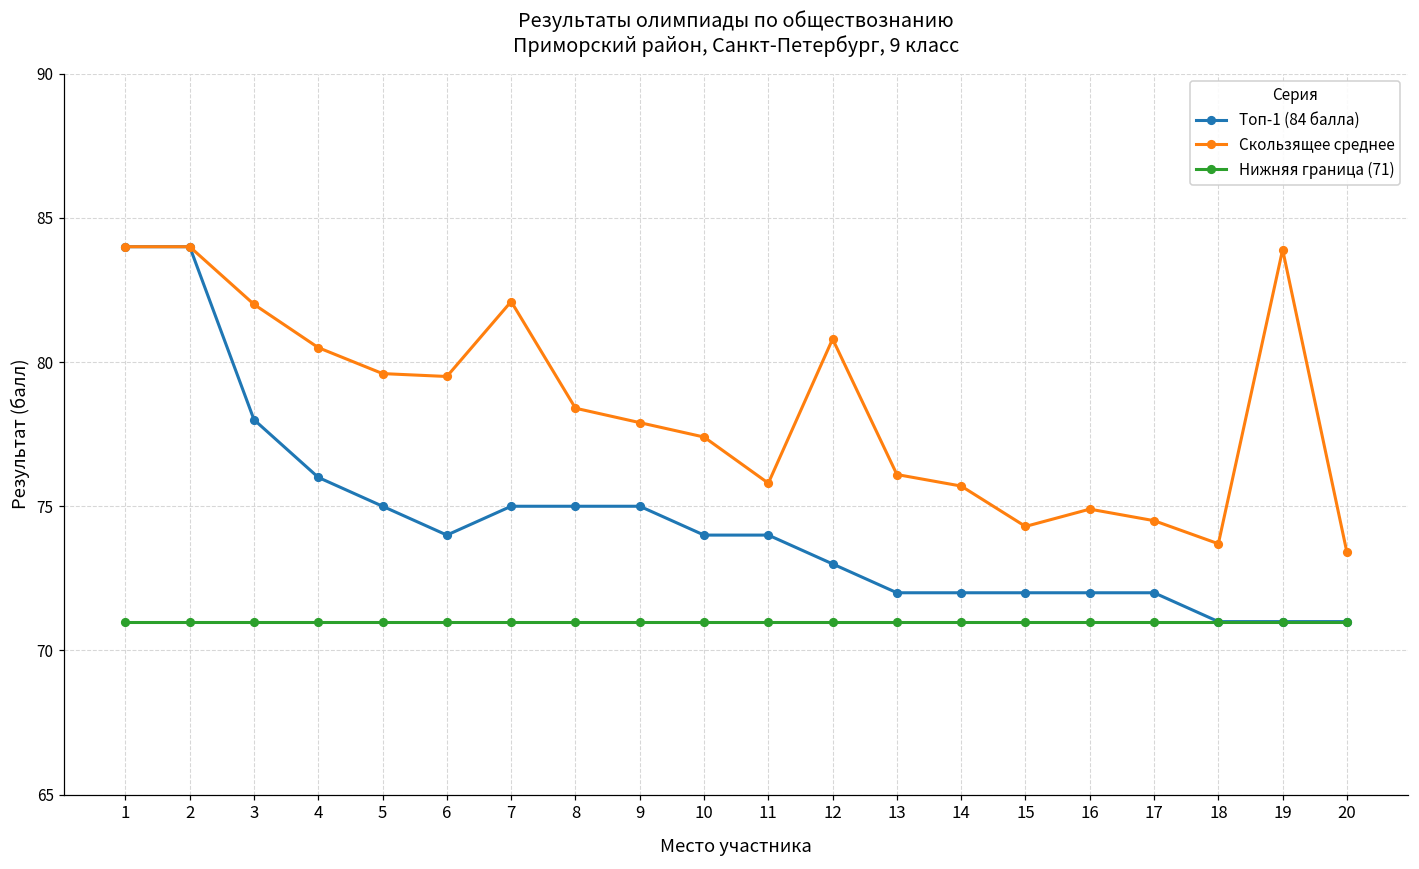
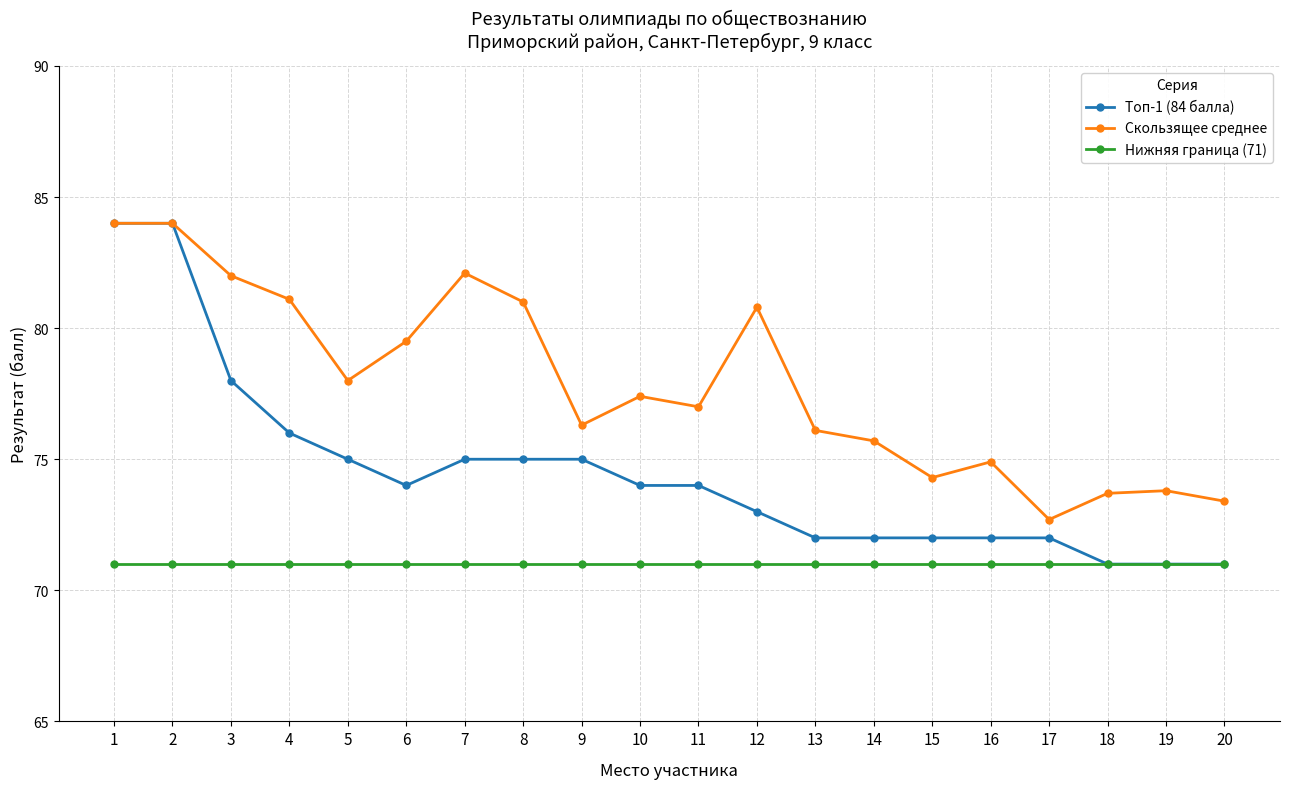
  {
    "Топ-1 (84 балла)": {
      "3": 78.0,
      "4": 76.0,
      "5": 75.0,
      "6": 74.0,
      "7": 75.0,
      "8": 75.0,
      "9": 75.0,
      "10": 74.0,
      "11": 74.0,
      "12": 73.0,
      "13": 72.0,
      "14": 72.0,
      "15": 72.0,
      "16": 72.0,
      "17": 72.0
    },
    "Скользящее среднее": {
      "3": 82.0,
-     "4": 80.5,
-     "5": 79.6,
+     "4": 81.1,
+     "5": 78.0,
      "6": 79.5,
      "7": 82.1,
-     "8": 78.4,
-     "9": 77.9,
+     "8": 81.0,
+     "9": 76.3,
      "10": 77.4,
-     "11": 75.8,
+     "11": 77.0,
      "12": 80.8,
      "13": 76.1,
      "14": 75.7,
      "15": 74.3,
      "16": 74.9,
-     "17": 74.5,
+     "17": 72.7,
      "18": 73.7,
-     "19": 83.9,
+     "19": 73.8,
      "20": 73.4
    },
    "Нижняя граница (71)": {
      "1": 71.0,
      "2": 71.0,
      "3": 71.0,
      "4": 71.0,
      "5": 71.0,
      "6": 71.0,
      "7": 71.0,
      "8": 71.0,
      "9": 71.0,
      "10": 71.0,
      "11": 71.0,
      "12": 71.0,
      "13": 71.0,
      "14": 71.0,
      "15": 71.0,
      "16": 71.0,
      "17": 71.0
    }
  }
